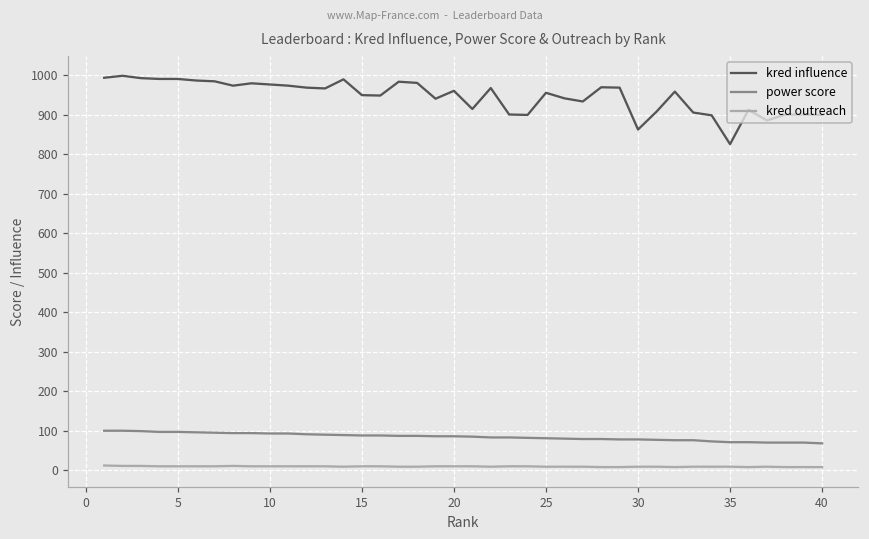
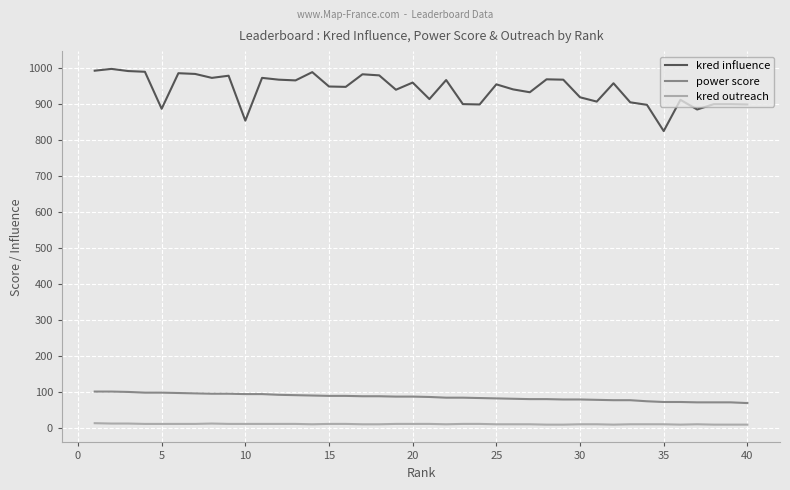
  {
    "kred influence": {
-     "5": 990,
-     "10": 980,
+     "5": 890,
+     "10": 850,
      "15": 950,
      "20": 960,
      "25": 960,
-     "30": 860,
+     "30": 920,
      "35": 830
    }
  }
